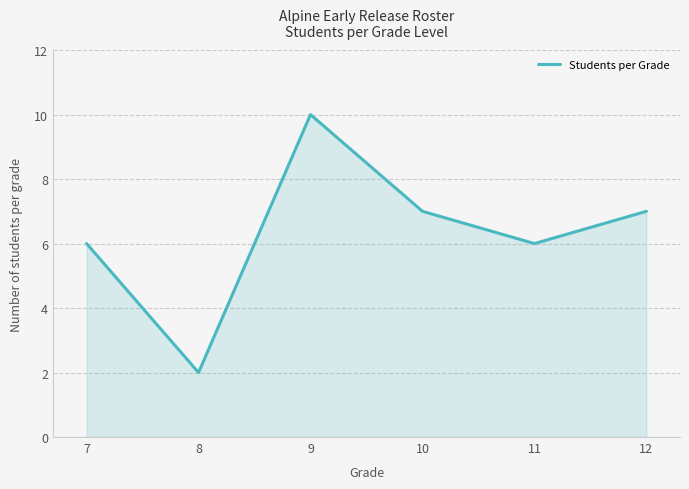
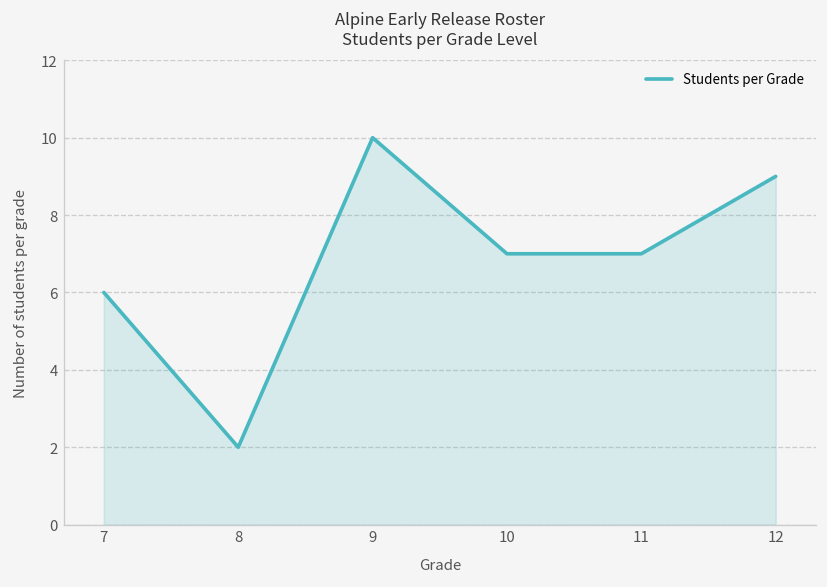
  {
    "7": 6,
    "8": 2,
    "9": 10,
    "10": 7,
-   "11": 6,
-   "12": 7
+   "11": 7,
+   "12": 9
  }
